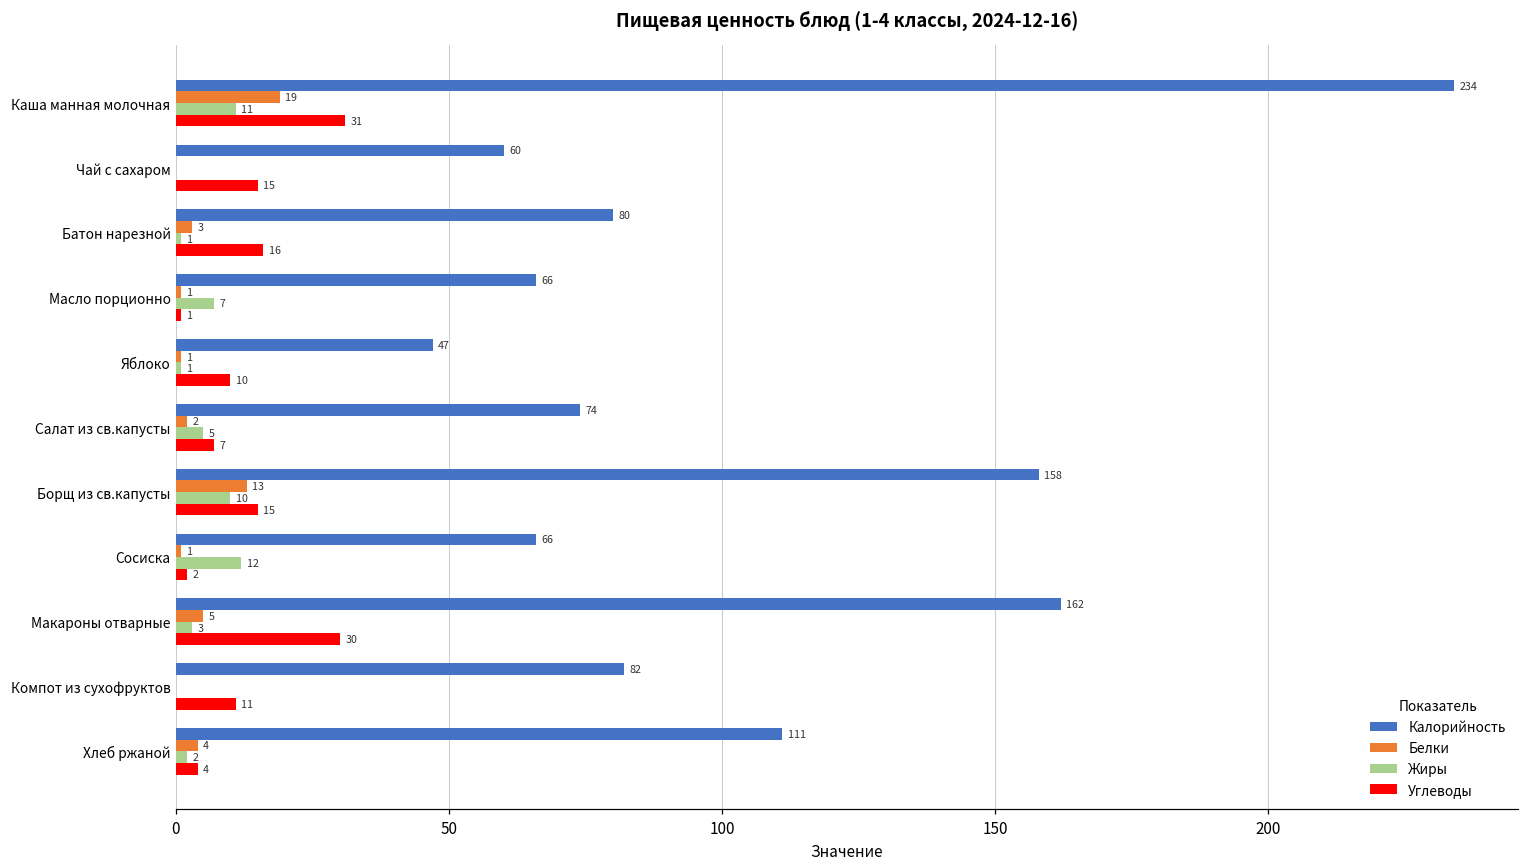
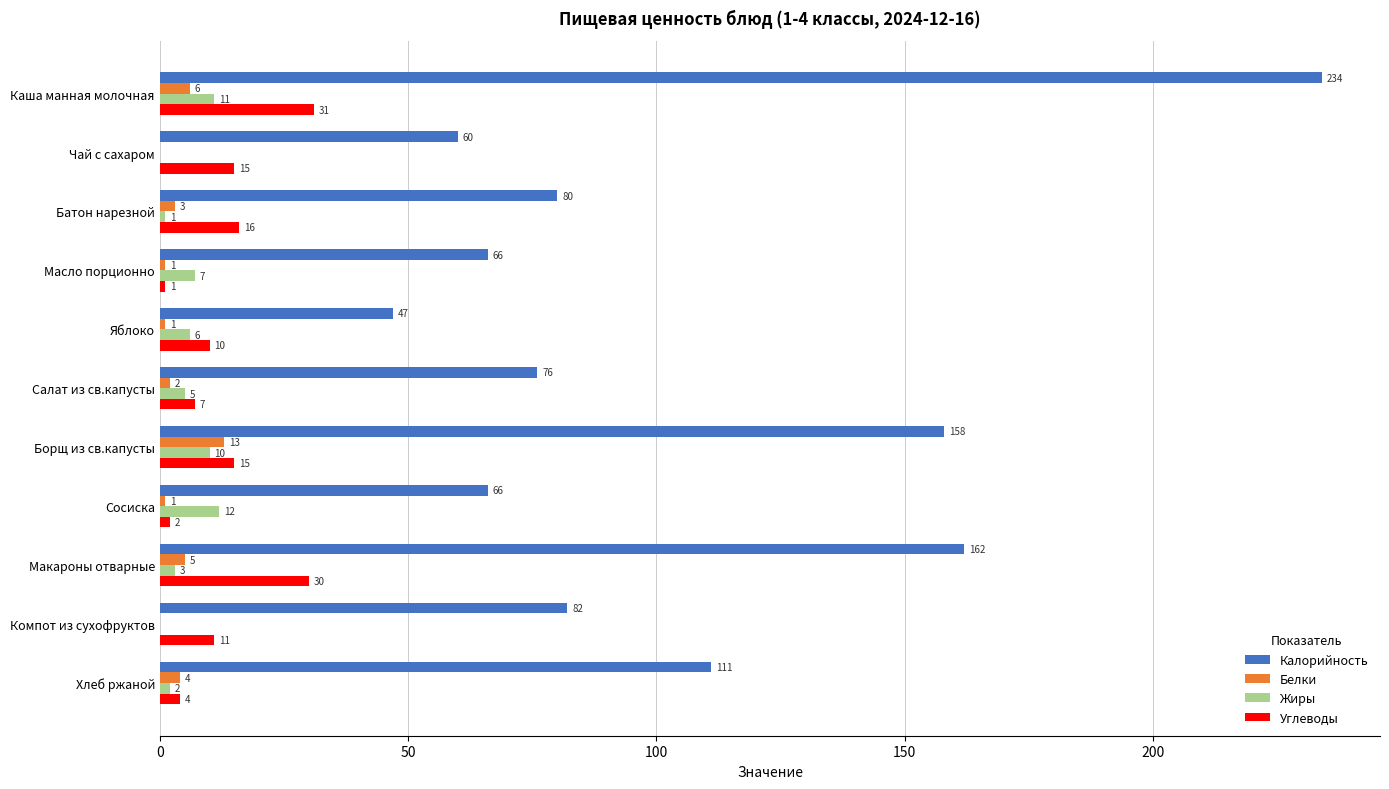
  {
    "Калорийность": {
      "Каша манная молочная": 234,
      "Чай с сахаром": 60,
      "Батон нарезной": 80,
      "Масло порционно": 66,
      "Яблоко": 47,
-     "Салат из св.капусты": 74,
+     "Салат из св.капусты": 76,
      "Борщ из св.капусты": 158,
      "Сосиска": 66,
      "Макароны отварные": 162,
      "Компот из сухофруктов": 82,
      "Хлеб ржаной": 111
    },
    "Белки": {
-     "Каша манная молочная": 19,
+     "Каша манная молочная": 6,
      "Батон нарезной": 3,
      "Масло порционно": 1,
      "Яблоко": 1,
      "Салат из св.капусты": 2,
      "Борщ из св.капусты": 13,
      "Сосиска": 1,
      "Макароны отварные": 5,
      "Хлеб ржаной": 4
    },
    "Жиры": {
      "Каша манная молочная": 11,
      "Батон нарезной": 1,
      "Масло порционно": 7,
-     "Яблоко": 1,
+     "Яблоко": 6,
      "Салат из св.капусты": 5,
      "Борщ из св.капусты": 10,
      "Сосиска": 12,
      "Макароны отварные": 3,
      "Хлеб ржаной": 2
    },
    "Углеводы": {
      "Каша манная молочная": 31,
      "Чай с сахаром": 15,
      "Батон нарезной": 16,
      "Масло порционно": 1,
      "Яблоко": 10,
      "Салат из св.капусты": 7,
      "Борщ из св.капусты": 15,
      "Сосиска": 2,
      "Макароны отварные": 30,
      "Компот из сухофруктов": 11,
      "Хлеб ржаной": 4
    }
  }
